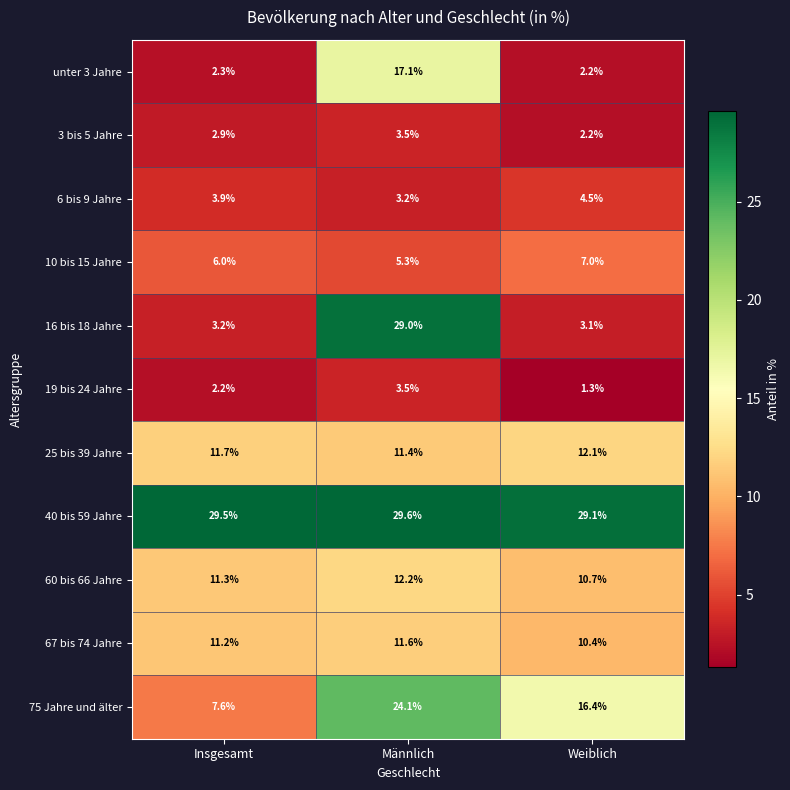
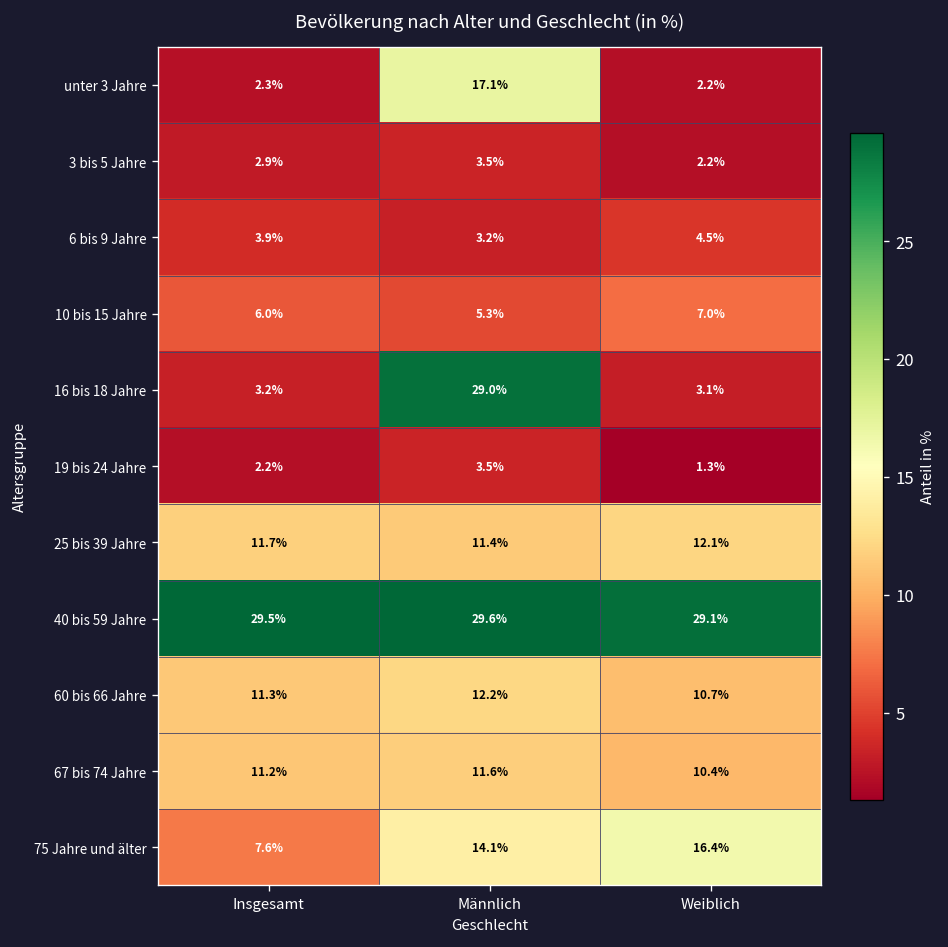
  {
    "unter 3 Jahre": {
      "Insgesamt": "2.3%",
      "Männlich": "17.1%",
      "Weiblich": "2.2%"
    },
    "3 bis 5 Jahre": {
      "Insgesamt": "2.9%",
      "Männlich": "3.5%",
      "Weiblich": "2.2%"
    },
    "6 bis 9 Jahre": {
      "Insgesamt": "3.9%",
      "Männlich": "3.2%",
      "Weiblich": "4.5%"
    },
    "10 bis 15 Jahre": {
      "Insgesamt": "6.0%",
      "Männlich": "5.3%",
      "Weiblich": "7.0%"
    },
    "16 bis 18 Jahre": {
      "Insgesamt": "3.2%",
      "Männlich": "29.0%",
      "Weiblich": "3.1%"
    },
    "19 bis 24 Jahre": {
      "Insgesamt": "2.2%",
      "Männlich": "3.5%",
      "Weiblich": "1.3%"
    },
    "25 bis 39 Jahre": {
      "Insgesamt": "11.7%",
      "Männlich": "11.4%",
      "Weiblich": "12.1%"
    },
    "40 bis 59 Jahre": {
      "Insgesamt": "29.5%",
      "Männlich": "29.6%",
      "Weiblich": "29.1%"
    },
    "60 bis 66 Jahre": {
      "Insgesamt": "11.3%",
      "Männlich": "12.2%",
      "Weiblich": "10.7%"
    },
    "67 bis 74 Jahre": {
      "Insgesamt": "11.2%",
      "Männlich": "11.6%",
      "Weiblich": "10.4%"
    },
    "75 Jahre und älter": {
      "Insgesamt": "7.6%",
-     "Männlich": "24.1%",
+     "Männlich": "14.1%",
      "Weiblich": "16.4%"
    }
  }
